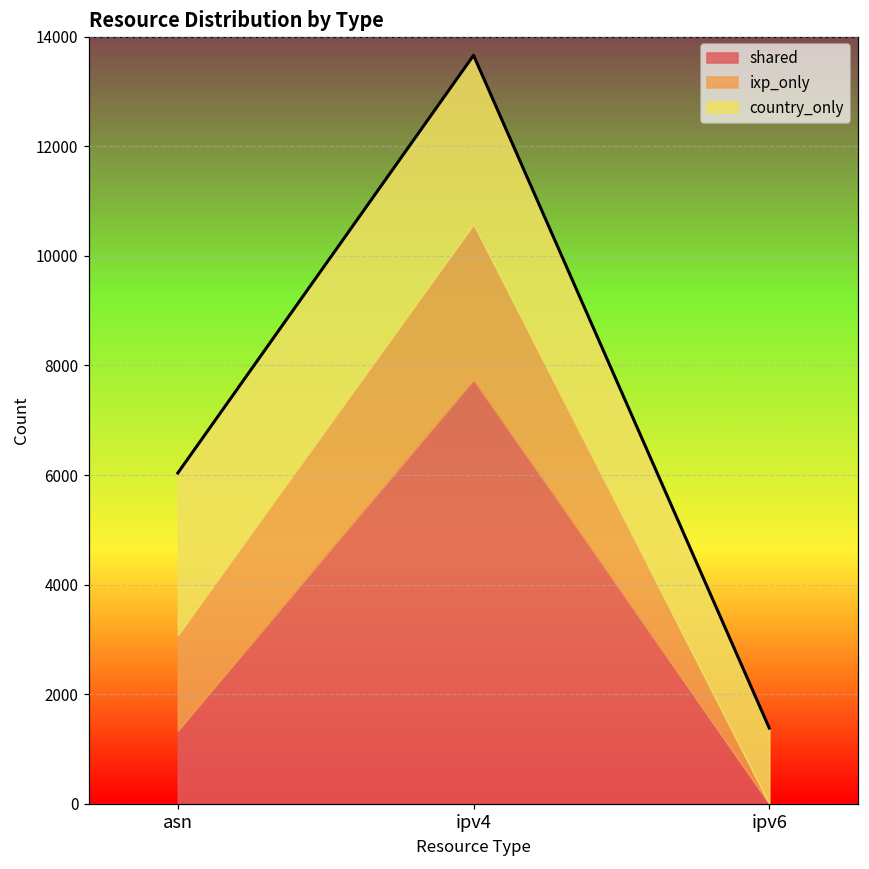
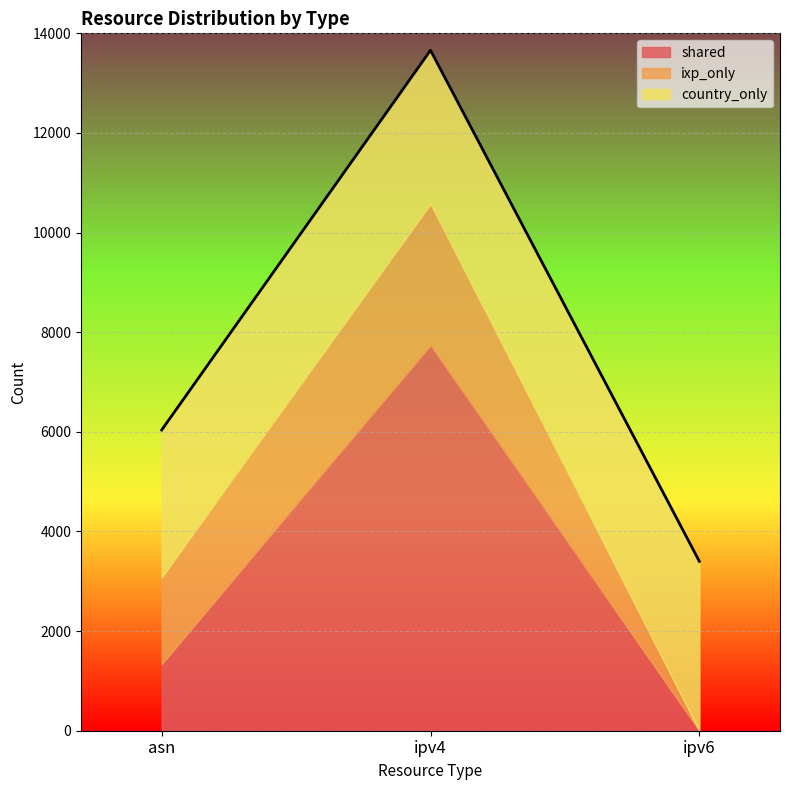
  {
    "shared": {
      "asn": 1300,
      "ipv4": 7700
    },
    "ixp_only": {
      "asn": 1700,
      "ipv4": 2800
    },
    "country_only": {
      "asn": 3000,
      "ipv4": 3100,
-     "ipv6": 1400
+     "ipv6": 3400
    }
  }
